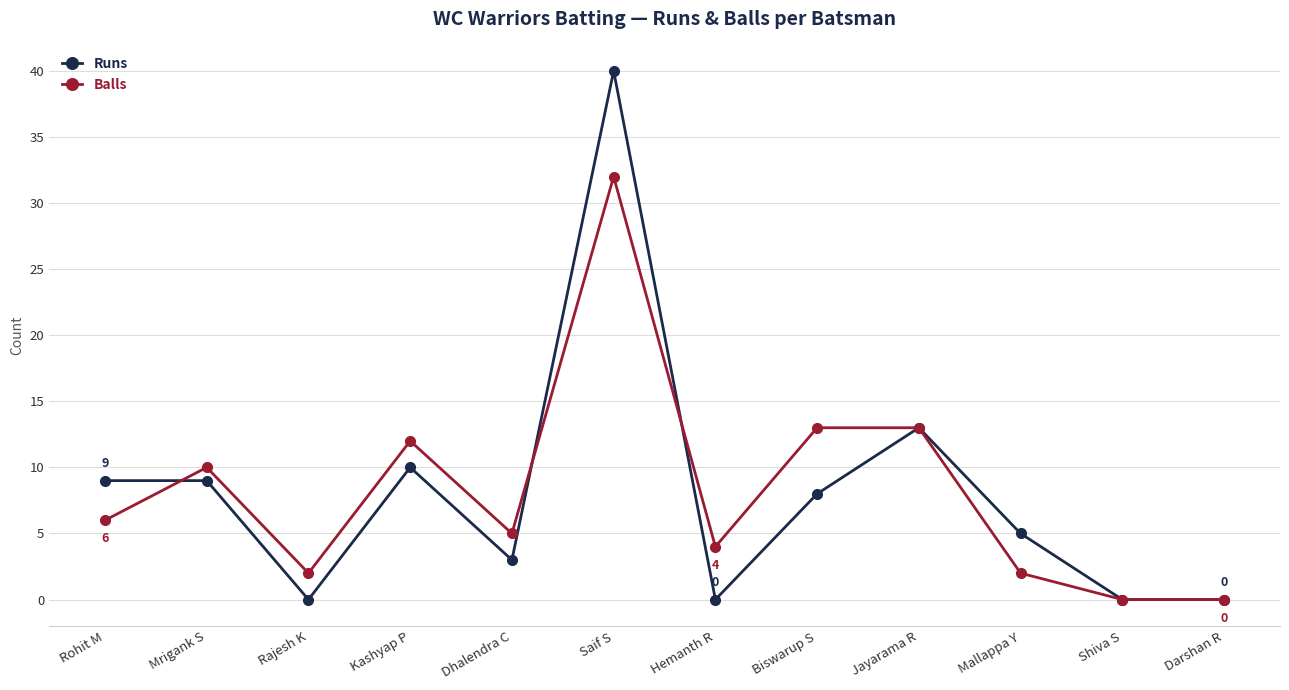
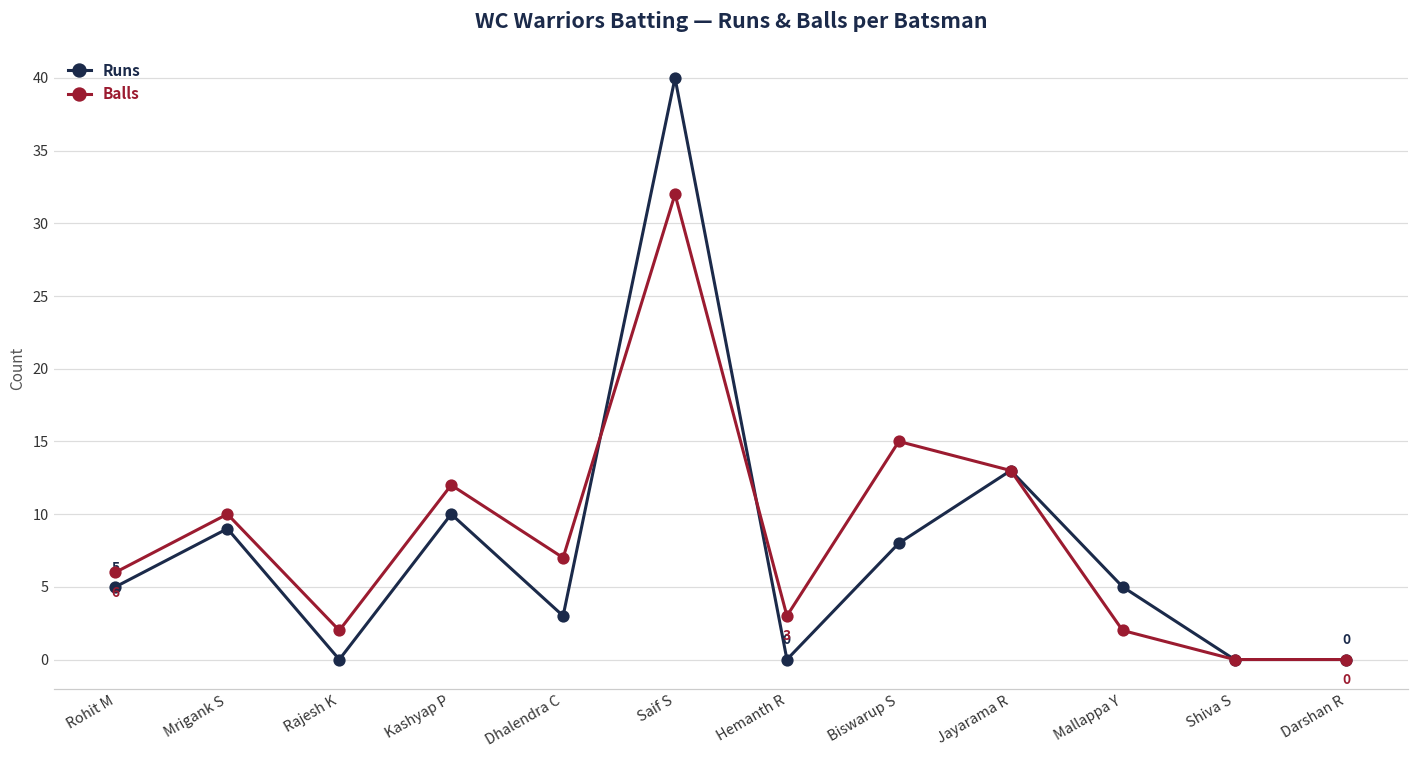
  {
    "Runs": {
-     "Rohit M": 9,
+     "Rohit M": 5,
      "Hemanth R": 0
    },
    "Balls": {
      "Rohit M": 6,
-     "Dhalendra C": 5,
-     "Hemanth R": 4,
-     "Biswarup S": 13
+     "Dhalendra C": 7,
+     "Hemanth R": 3,
+     "Biswarup S": 15
    }
  }
